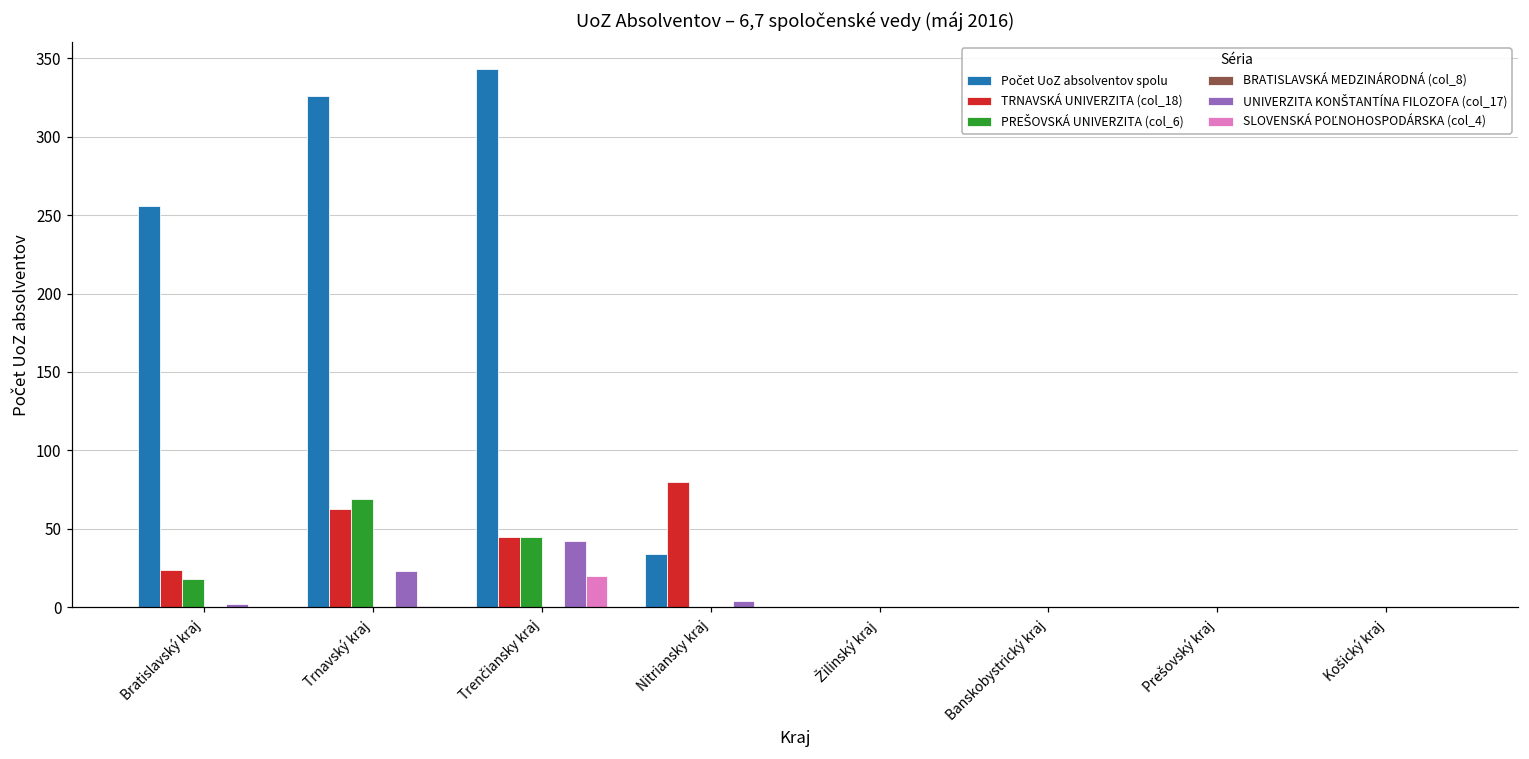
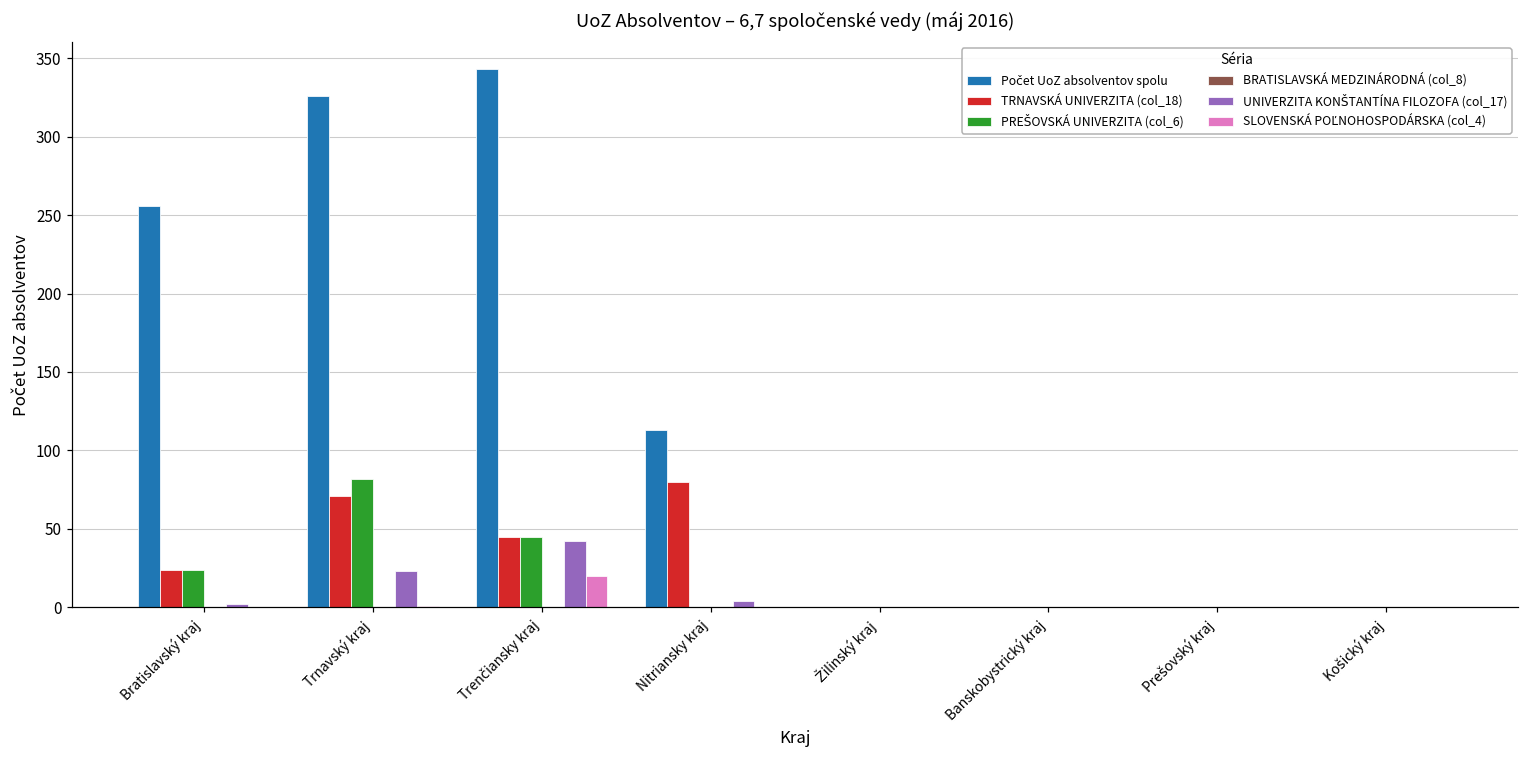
  {
    "Počet UoZ absolventov spolu": {
      "Bratislavský kraj": 256,
      "Trnavský kraj": 326,
      "Trenčiansky kraj": 343,
-     "Nitriansky kraj": 34,
+     "Nitriansky kraj": 113,
      "Žilinský kraj": 0,
      "Banskobystrický kraj": 0,
      "Prešovský kraj": 0,
      "Košický kraj": 0
    },
    "TRNAVSKÁ UNIVERZITA (col_18)": {
      "Bratislavský kraj": 24,
-     "Trnavský kraj": 63,
+     "Trnavský kraj": 71,
      "Trenčiansky kraj": 45,
      "Nitriansky kraj": 80,
      "Žilinský kraj": 0,
      "Banskobystrický kraj": 0,
      "Prešovský kraj": 0,
      "Košický kraj": 0
    },
    "PREŠOVSKÁ UNIVERZITA (col_6)": {
-     "Bratislavský kraj": 18,
-     "Trnavský kraj": 69,
+     "Bratislavský kraj": 24,
+     "Trnavský kraj": 82,
      "Trenčiansky kraj": 45,
      "Nitriansky kraj": 0,
      "Žilinský kraj": 0,
      "Banskobystrický kraj": 0,
      "Prešovský kraj": 0,
      "Košický kraj": 0
    },
    "BRATISLAVSKÁ MEDZINÁRODNÁ (col_8)": {
      "Bratislavský kraj": 0,
      "Trnavský kraj": 0,
      "Trenčiansky kraj": 0,
      "Nitriansky kraj": 0,
      "Žilinský kraj": 0,
      "Banskobystrický kraj": 0,
      "Prešovský kraj": 0,
      "Košický kraj": 0
    },
    "UNIVERZITA KONŠTANTÍNA FILOZOFA (col_17)": {
      "Bratislavský kraj": 2,
      "Trnavský kraj": 23,
      "Trenčiansky kraj": 42,
      "Nitriansky kraj": 4,
      "Žilinský kraj": 0,
      "Banskobystrický kraj": 0,
      "Prešovský kraj": 0,
      "Košický kraj": 0
    },
    "SLOVENSKÁ POĽNOHOSPODÁRSKA (col_4)": {
      "Bratislavský kraj": 0,
      "Trenčiansky kraj": 20,
      "Nitriansky kraj": 0,
      "Žilinský kraj": 0,
      "Banskobystrický kraj": 0,
      "Prešovský kraj": 0,
      "Košický kraj": 0
    }
  }
